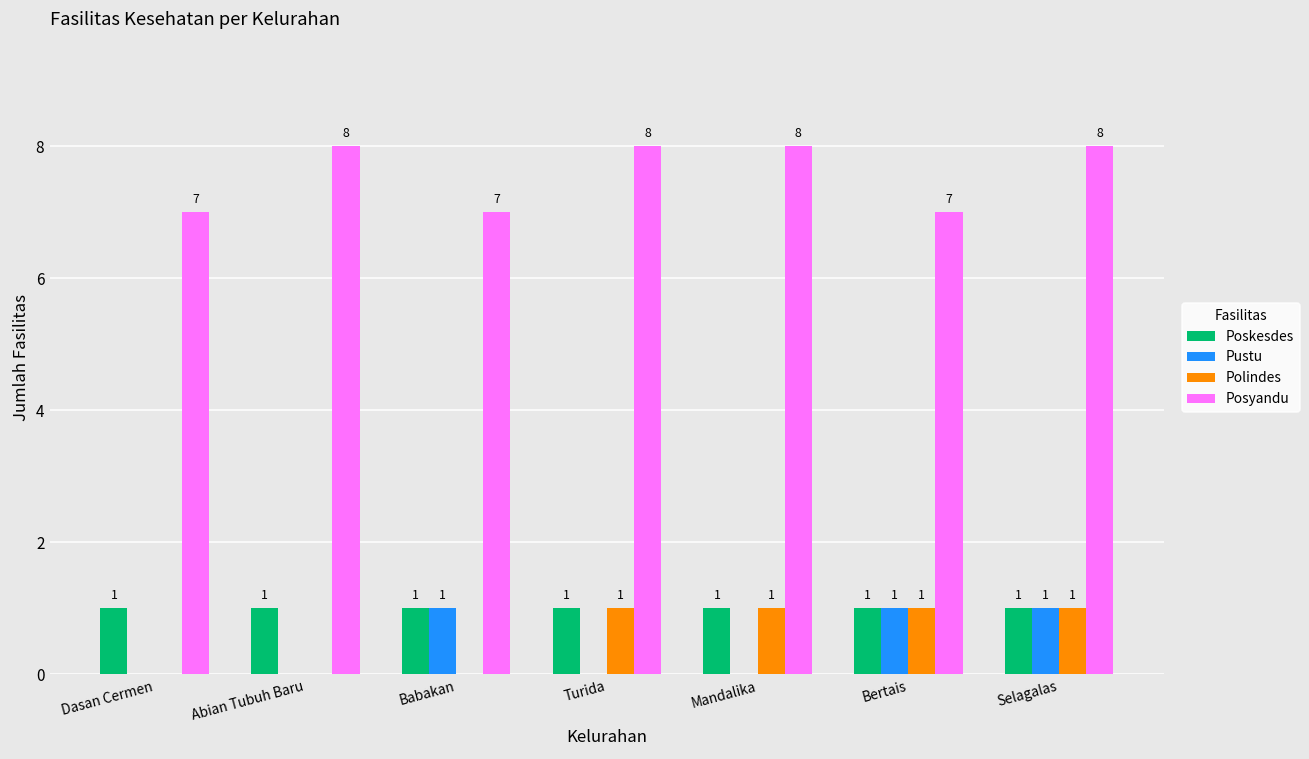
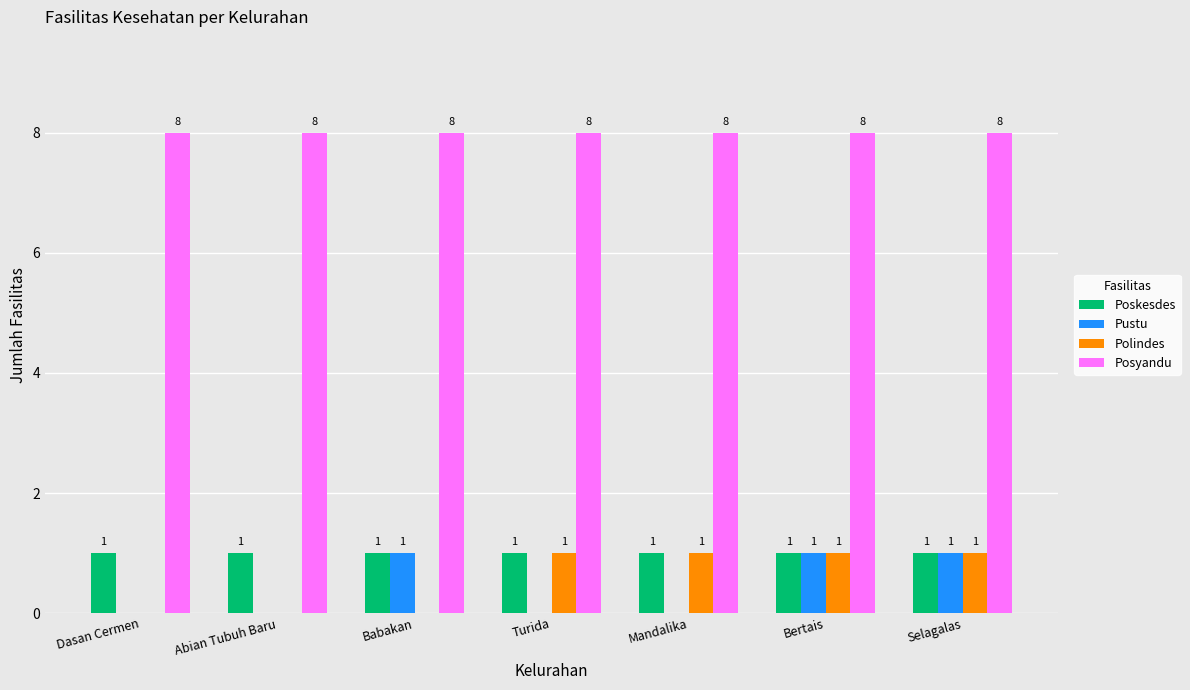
  {
    "Poskesdes": {
      "Dasan Cermen": 1,
      "Abian Tubuh Baru": 1,
      "Babakan": 1,
      "Turida": 1,
      "Mandalika": 1,
      "Bertais": 1,
      "Selagalas": 1
    },
    "Pustu": {
      "Babakan": 1,
      "Bertais": 1,
      "Selagalas": 1
    },
    "Polindes": {
      "Turida": 1,
      "Mandalika": 1,
      "Bertais": 1,
      "Selagalas": 1
    },
    "Posyandu": {
-     "Dasan Cermen": 7,
+     "Dasan Cermen": 8,
      "Abian Tubuh Baru": 8,
-     "Babakan": 7,
+     "Babakan": 8,
      "Turida": 8,
      "Mandalika": 8,
-     "Bertais": 7,
+     "Bertais": 8,
      "Selagalas": 8
    }
  }
